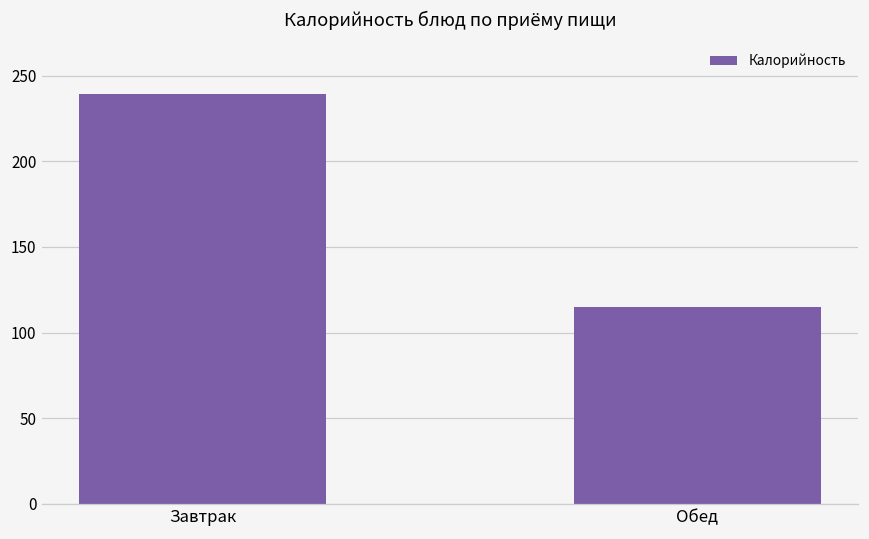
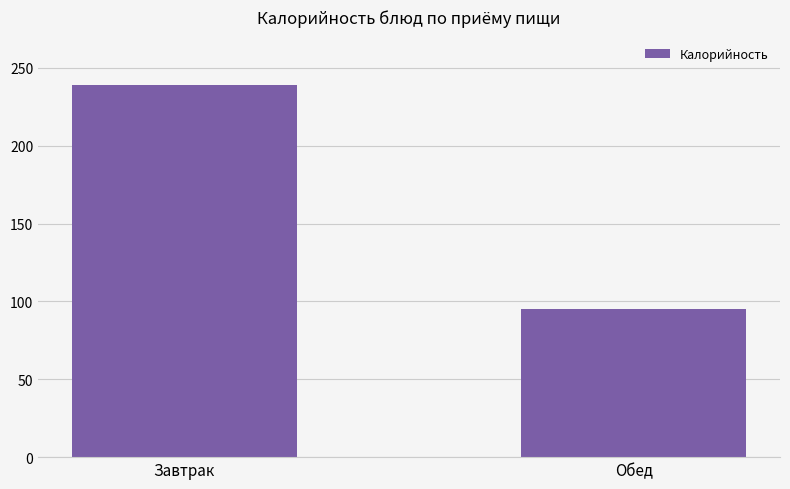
  {
    "Завтрак": 239,
-   "Обед": 115
+   "Обед": 95
  }
